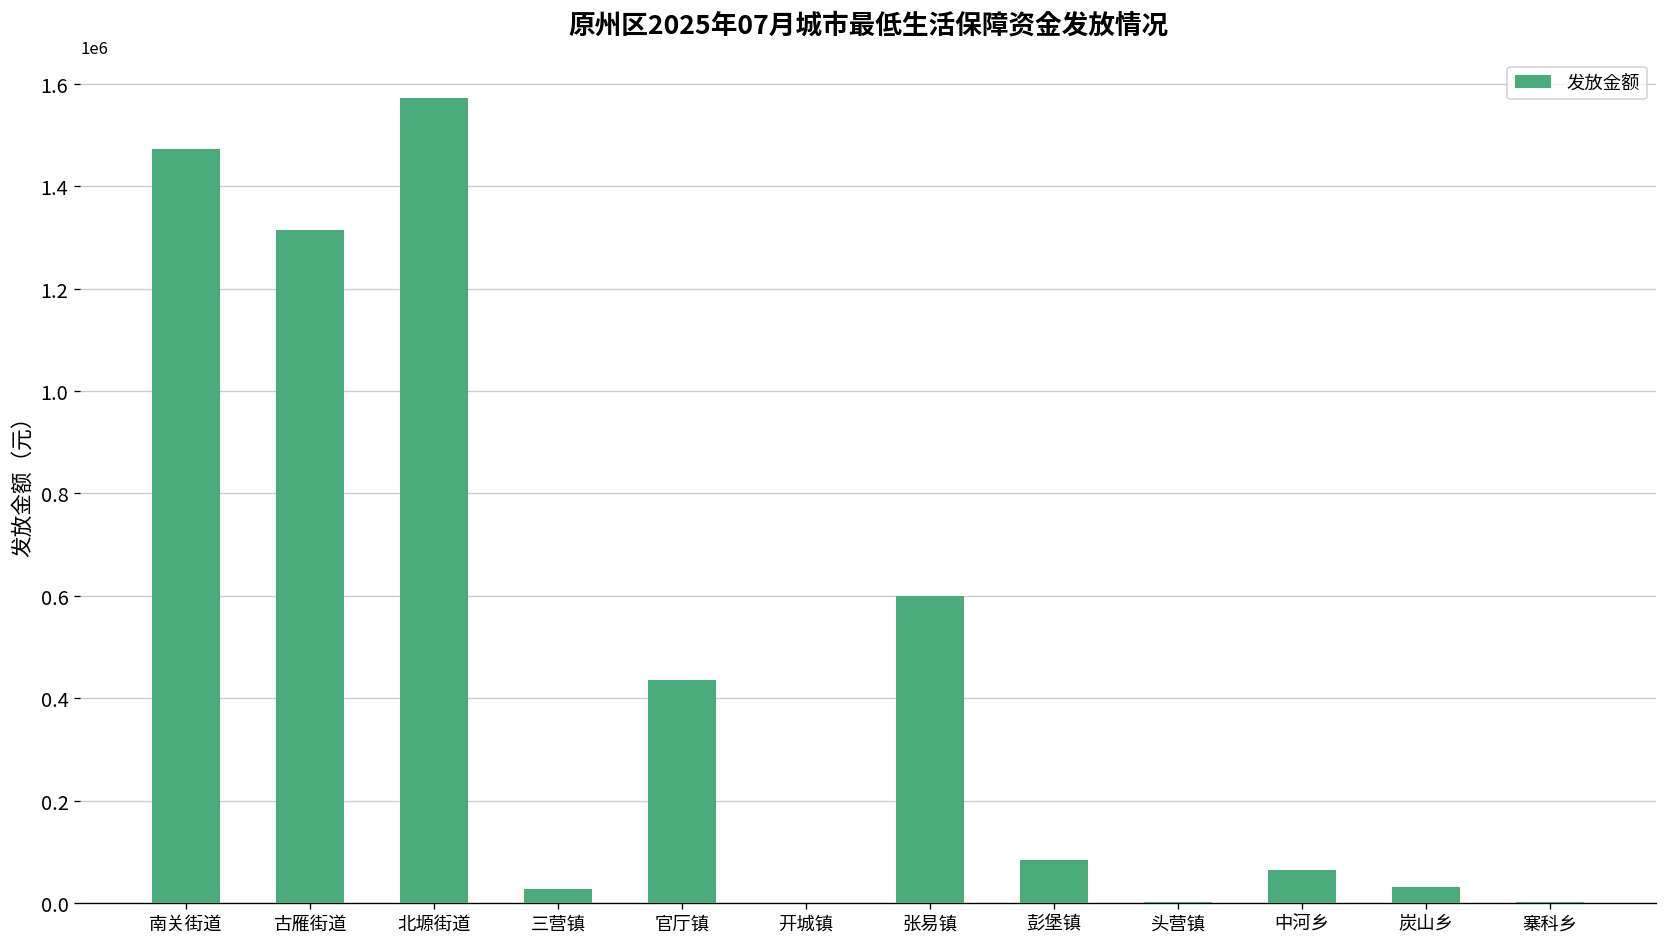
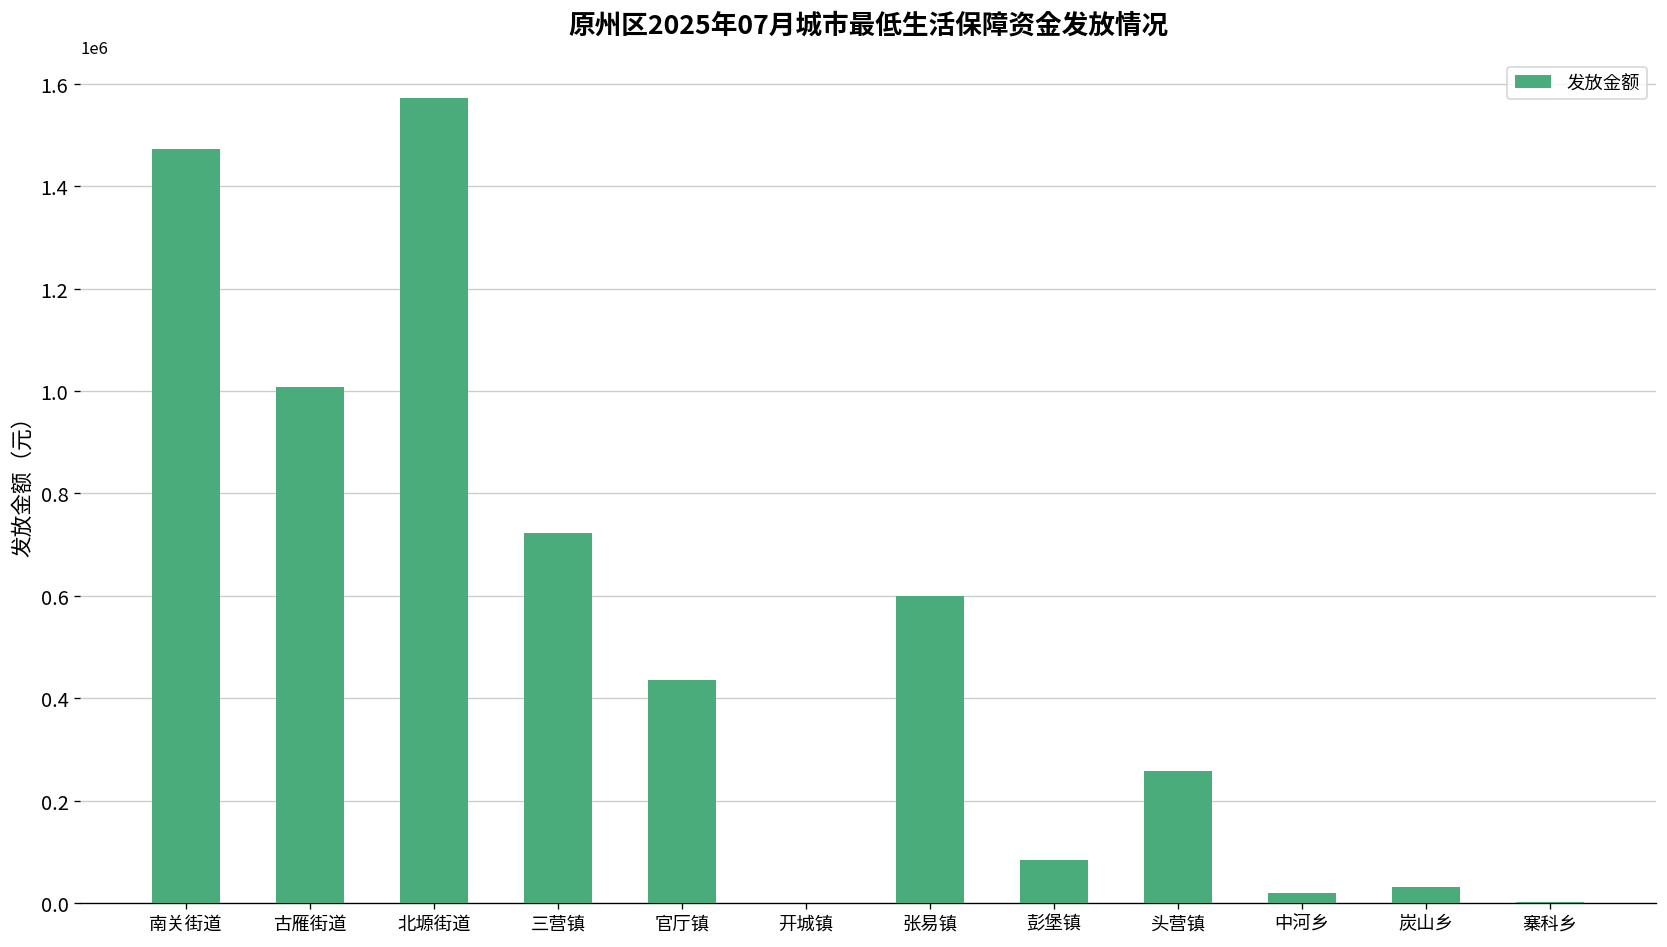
  {
    "南关街道": 1470000,
-   "古雁街道": 1320000,
+   "古雁街道": 1010000,
    "北塬街道": 1570000,
-   "三营镇": 30000,
+   "三营镇": 720000,
    "官厅镇": 430000,
    "张易镇": 600000,
    "彭堡镇": 80000,
-   "头营镇": 0,
-   "中河乡": 60000,
+   "头营镇": 260000,
+   "中河乡": 20000,
    "炭山乡": 30000
  }
